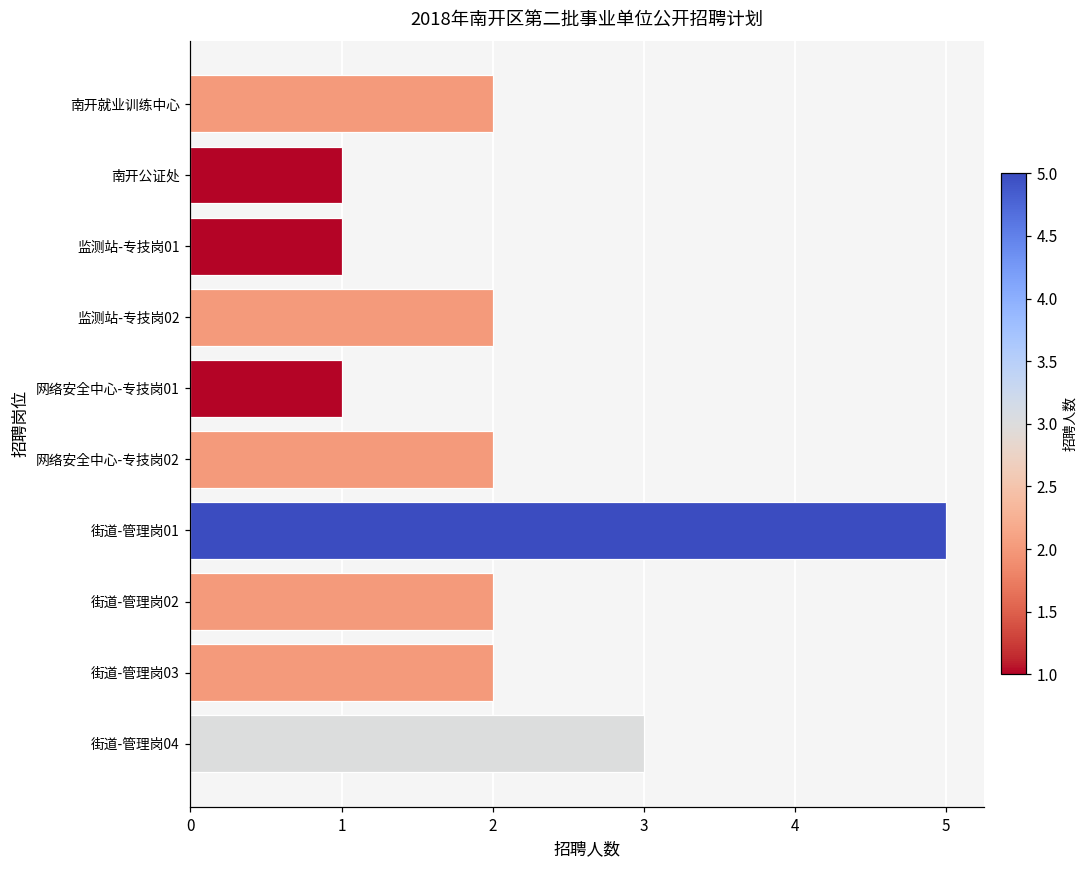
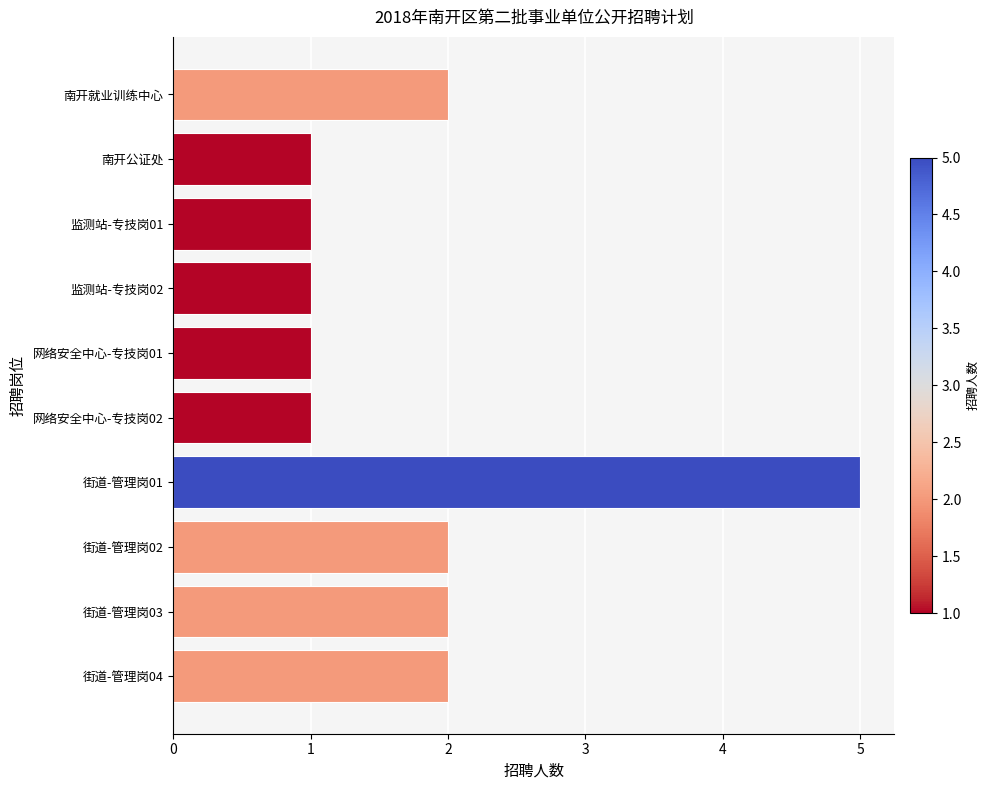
  {
    "南开就业训练中心": 2,
    "南开公证处": 1,
    "监测站-专技岗01": 1,
-   "监测站-专技岗02": 2,
+   "监测站-专技岗02": 1,
    "网络安全中心-专技岗01": 1,
-   "网络安全中心-专技岗02": 2,
+   "网络安全中心-专技岗02": 1,
    "街道-管理岗01": 5,
    "街道-管理岗02": 2,
    "街道-管理岗03": 2,
-   "街道-管理岗04": 3
+   "街道-管理岗04": 2
  }
